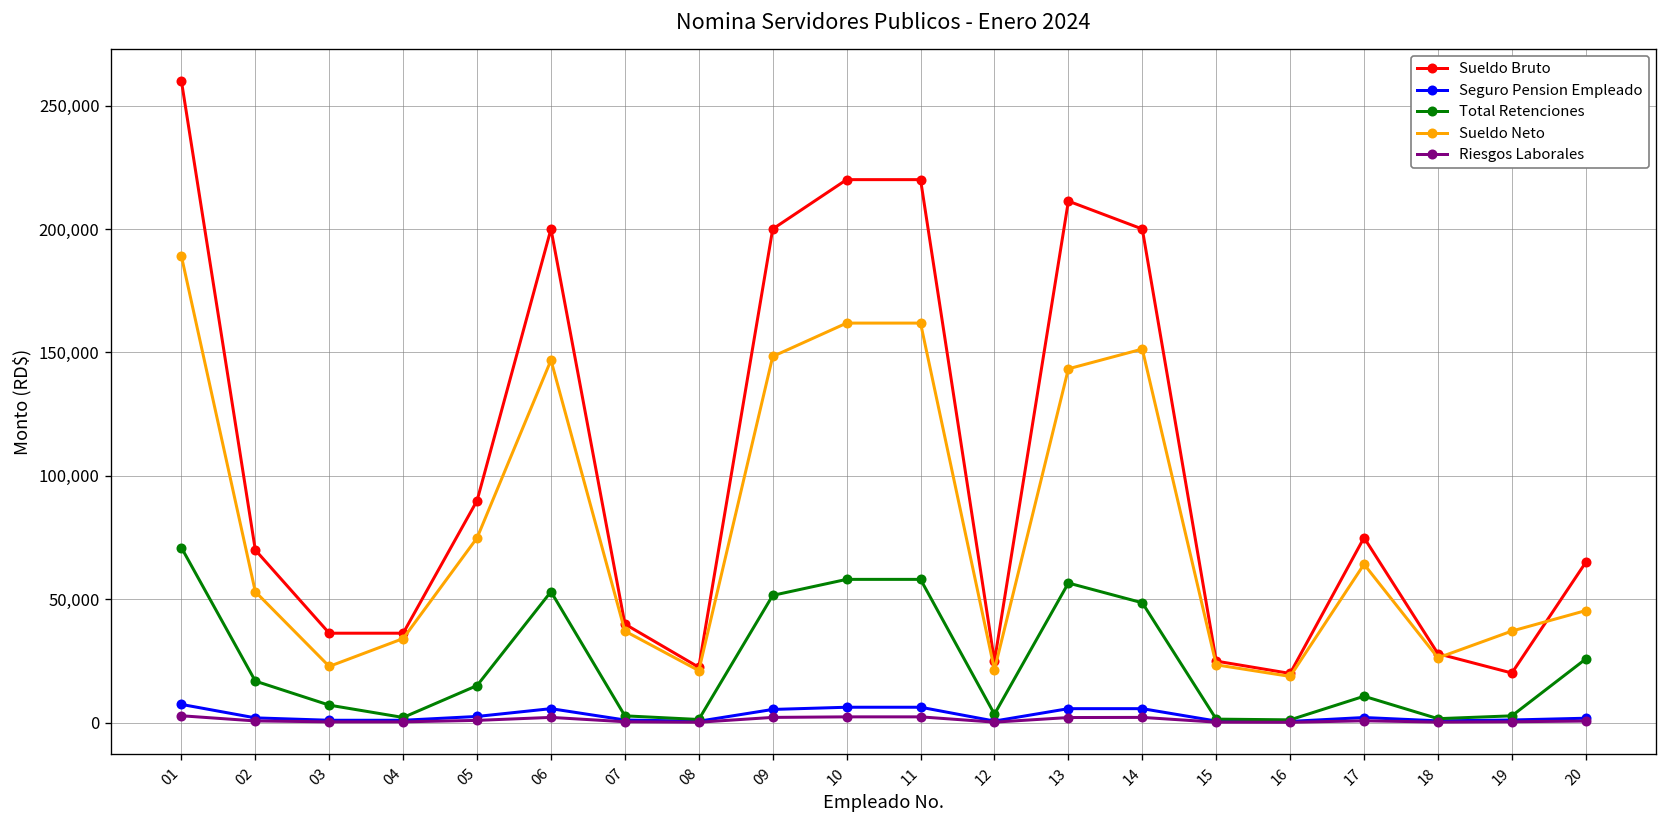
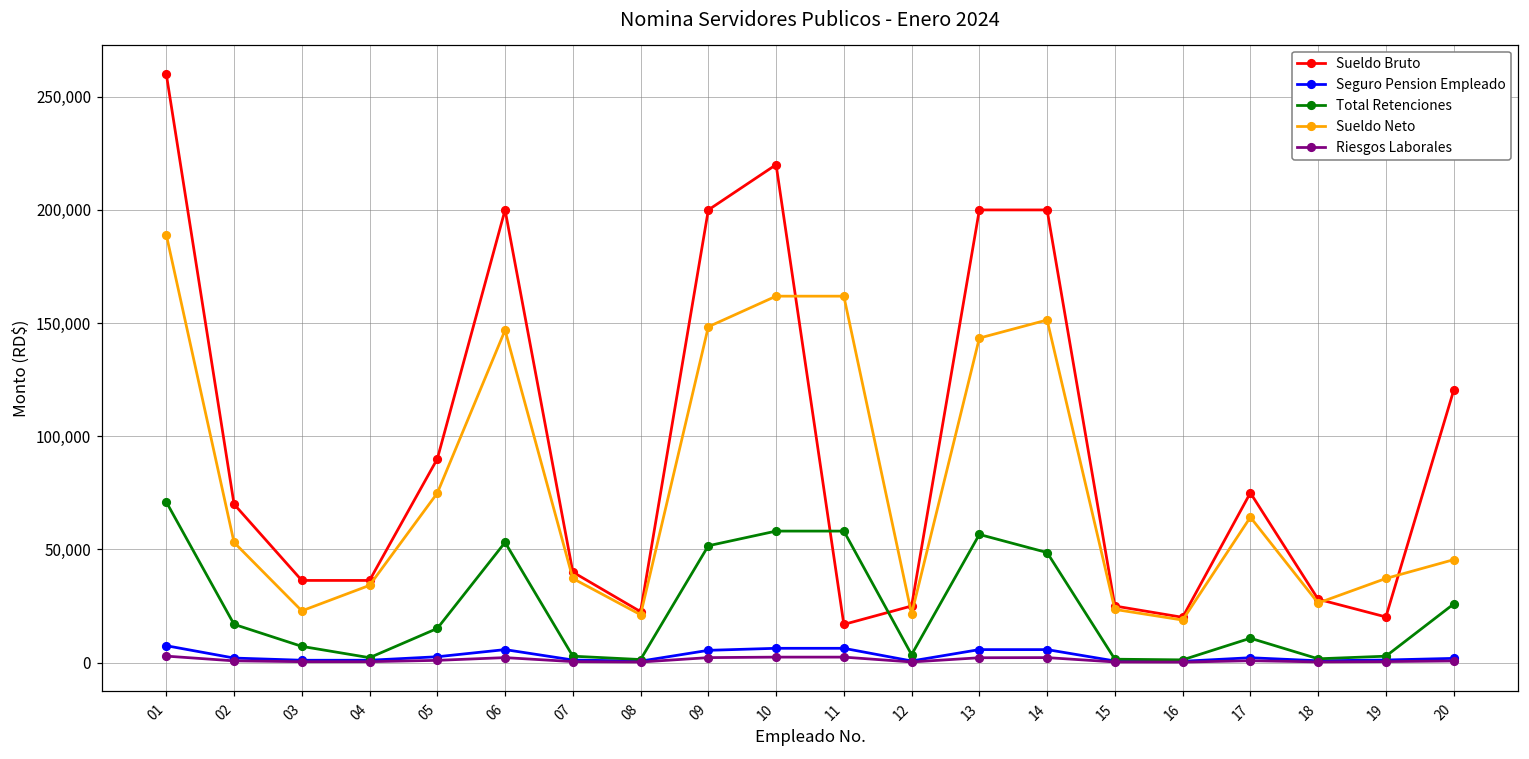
  {
    "Sueldo Bruto": {
      "01": "260,000",
      "02": "70,000",
      "03": "36,000",
      "04": "36,000",
      "05": "90,000",
      "06": "200,000",
      "07": "40,000",
      "08": "23,000",
      "09": "200,000",
      "10": "220,000",
-     "11": "220,000",
+     "11": "17,000",
      "12": "25,000",
-     "13": "211,000",
+     "13": "200,000",
      "14": "200,000",
      "15": "25,000",
      "17": "75,000",
      "18": "28,000",
      "19": "20,000",
-     "20": "65,000"
+     "20": "120,000"
    },
    "Seguro Pension Empleado": {
      "01": "7,000",
      "02": "2,000",
      "05": "3,000",
      "06": "6,000",
      "09": "5,000",
      "10": "6,000",
      "11": "6,000",
      "13": "6,000",
      "14": "6,000",
      "17": "2,000"
    },
    "Total Retenciones": {
      "01": "71,000",
      "02": "17,000",
      "03": "7,000",
      "05": "15,000",
      "06": "53,000",
      "07": "3,000",
      "09": "52,000",
      "10": "58,000",
      "11": "58,000",
      "12": "4,000",
      "13": "57,000",
      "14": "49,000",
      "17": "11,000",
      "19": "3,000",
      "20": "26,000"
    },
    "Sueldo Neto": {
      "01": "189,000",
      "02": "53,000",
      "03": "23,000",
      "04": "34,000",
      "05": "75,000",
      "06": "147,000",
      "07": "37,000",
      "08": "21,000",
      "09": "148,000",
      "10": "162,000",
      "11": "162,000",
      "12": "21,000",
      "13": "143,000",
      "14": "151,000",
      "15": "23,000",
      "17": "64,000",
      "18": "26,000",
      "19": "37,000",
      "20": "45,000"
    },
    "Riesgos Laborales": {
      "01": "3,000",
      "02": "1,000",
      "05": "1,000",
      "06": "2,000",
      "09": "2,000",
      "10": "2,000",
      "11": "2,000",
      "13": "2,000",
      "14": "2,000",
      "17": "1,000"
    }
  }
